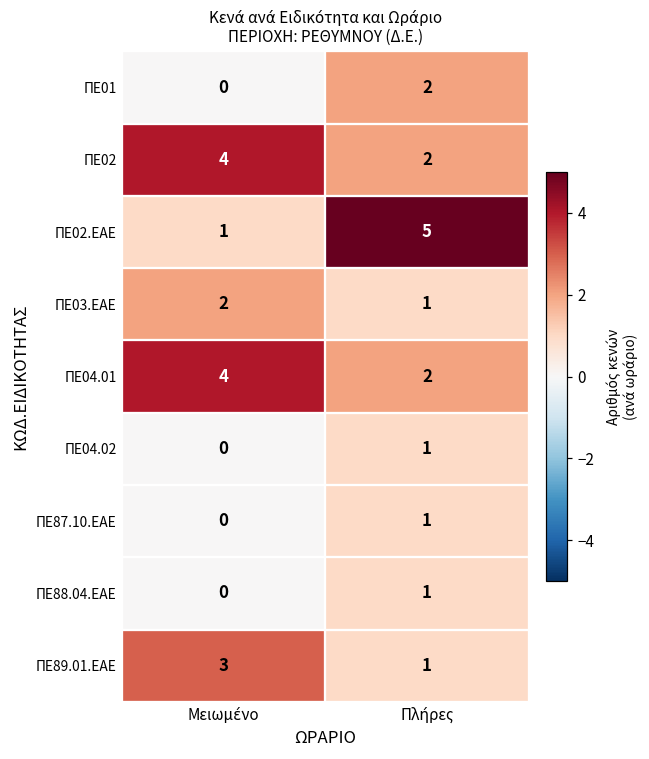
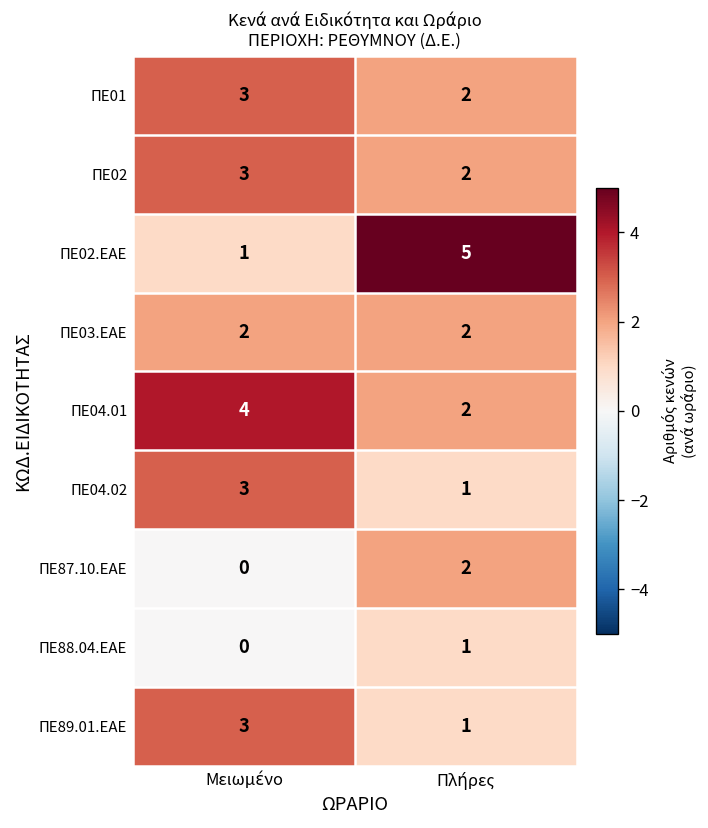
  {
    "ΠΕ01": {
-     "Μειωμένο": 0,
+     "Μειωμένο": 3,
      "Πλήρες": 2
    },
    "ΠΕ02": {
-     "Μειωμένο": 4,
+     "Μειωμένο": 3,
      "Πλήρες": 2
    },
    "ΠΕ02.ΕΑΕ": {
      "Μειωμένο": 1,
      "Πλήρες": 5
    },
    "ΠΕ03.ΕΑΕ": {
      "Μειωμένο": 2,
-     "Πλήρες": 1
+     "Πλήρες": 2
    },
    "ΠΕ04.01": {
      "Μειωμένο": 4,
      "Πλήρες": 2
    },
    "ΠΕ04.02": {
-     "Μειωμένο": 0,
+     "Μειωμένο": 3,
      "Πλήρες": 1
    },
    "ΠΕ87.10.ΕΑΕ": {
      "Μειωμένο": 0,
-     "Πλήρες": 1
+     "Πλήρες": 2
    },
    "ΠΕ88.04.ΕΑΕ": {
      "Μειωμένο": 0,
      "Πλήρες": 1
    },
    "ΠΕ89.01.ΕΑΕ": {
      "Μειωμένο": 3,
      "Πλήρες": 1
    }
  }
